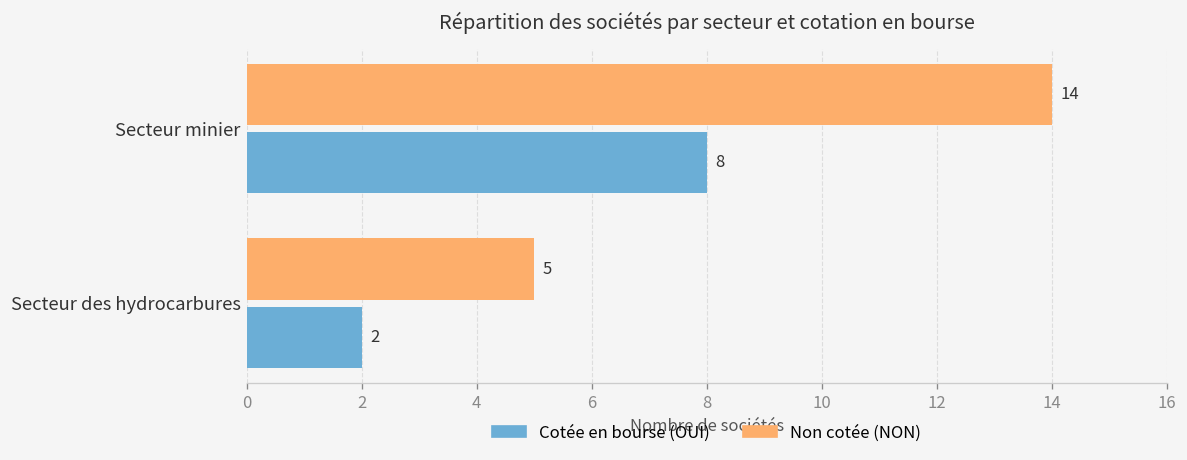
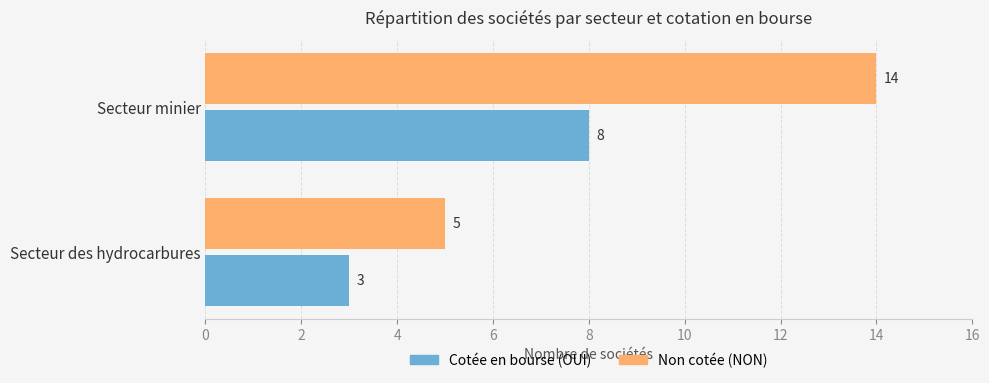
  {
    "Cotée en bourse (OUI)": {
      "Secteur minier": 8,
-     "Secteur des hydrocarbures": 2
+     "Secteur des hydrocarbures": 3
    },
    "Non cotée (NON)": {
      "Secteur minier": 14,
      "Secteur des hydrocarbures": 5
    }
  }
